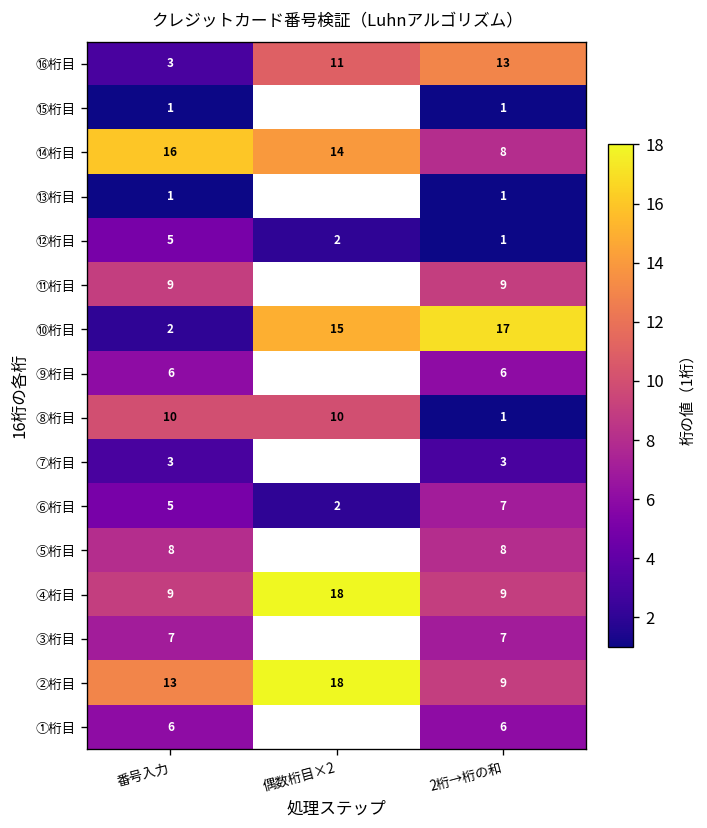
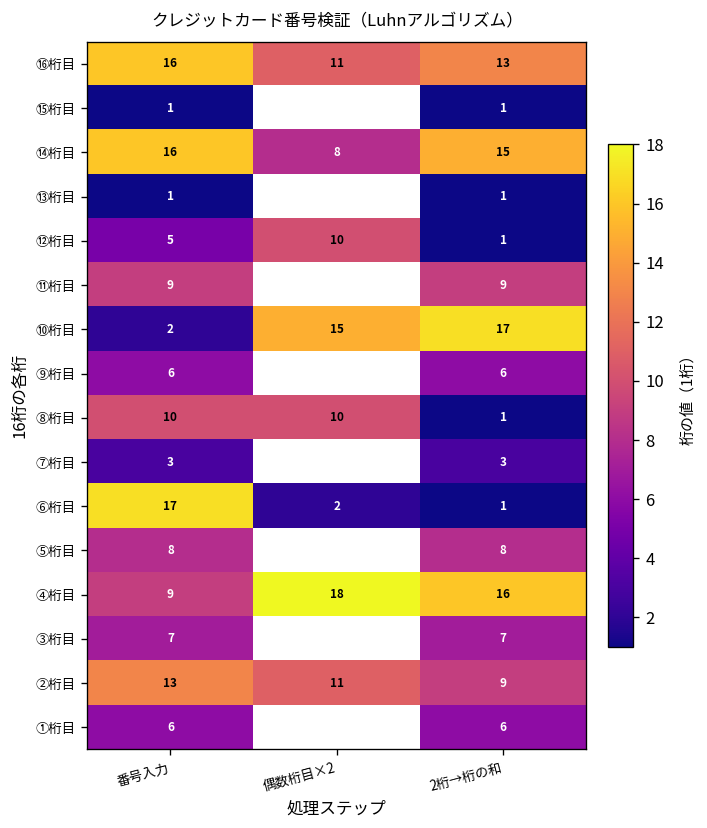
  {
    "⑯桁目": {
-     "番号入力": 3,
+     "番号入力": 16,
      "偶数桁目×2": 11,
      "2桁→桁の和": 13
    },
    "⑮桁目": {
      "番号入力": 1,
      "2桁→桁の和": 1
    },
    "⑭桁目": {
      "番号入力": 16,
-     "偶数桁目×2": 14,
-     "2桁→桁の和": 8
+     "偶数桁目×2": 8,
+     "2桁→桁の和": 15
    },
    "⑬桁目": {
      "番号入力": 1,
      "2桁→桁の和": 1
    },
    "⑫桁目": {
      "番号入力": 5,
-     "偶数桁目×2": 2,
+     "偶数桁目×2": 10,
      "2桁→桁の和": 1
    },
    "⑪桁目": {
      "番号入力": 9,
      "2桁→桁の和": 9
    },
    "⑩桁目": {
      "番号入力": 2,
      "偶数桁目×2": 15,
      "2桁→桁の和": 17
    },
    "⑨桁目": {
      "番号入力": 6,
      "2桁→桁の和": 6
    },
    "⑧桁目": {
      "番号入力": 10,
      "偶数桁目×2": 10,
      "2桁→桁の和": 1
    },
    "⑦桁目": {
      "番号入力": 3,
      "2桁→桁の和": 3
    },
    "⑥桁目": {
-     "番号入力": 5,
+     "番号入力": 17,
      "偶数桁目×2": 2,
-     "2桁→桁の和": 7
+     "2桁→桁の和": 1
    },
    "⑤桁目": {
      "番号入力": 8,
      "2桁→桁の和": 8
    },
    "④桁目": {
      "番号入力": 9,
      "偶数桁目×2": 18,
-     "2桁→桁の和": 9
+     "2桁→桁の和": 16
    },
    "③桁目": {
      "番号入力": 7,
      "2桁→桁の和": 7
    },
    "②桁目": {
      "番号入力": 13,
-     "偶数桁目×2": 18,
+     "偶数桁目×2": 11,
      "2桁→桁の和": 9
    },
    "①桁目": {
      "番号入力": 6,
      "2桁→桁の和": 6
    }
  }
